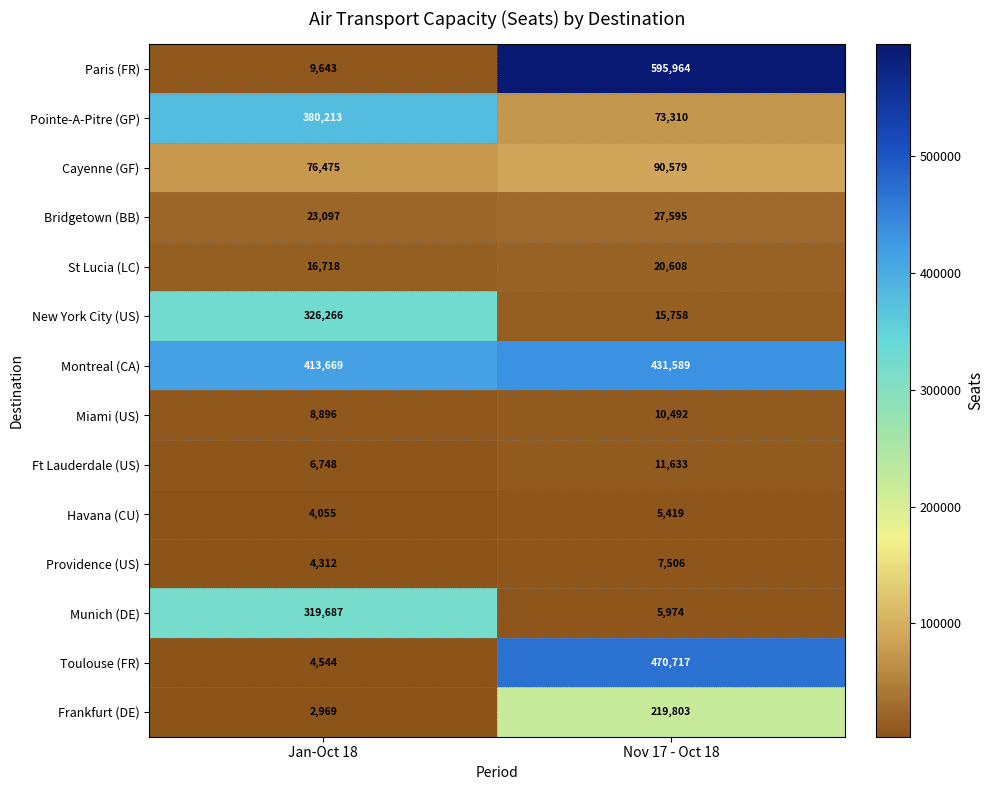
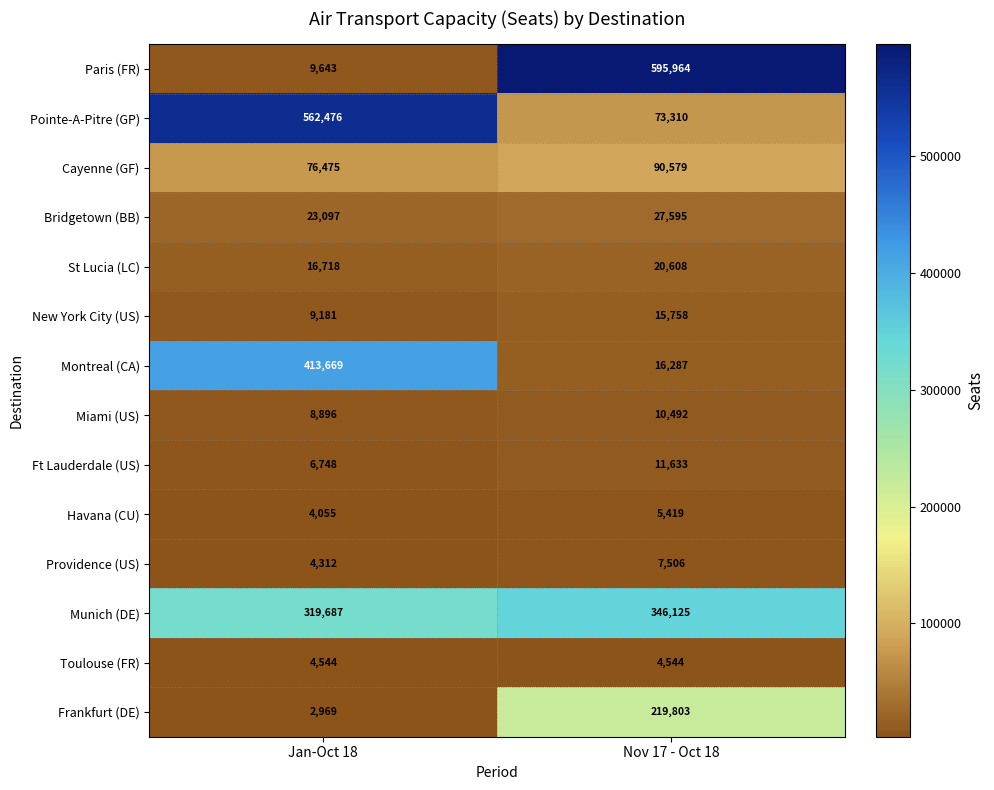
  {
    "Paris (FR)": {
      "Jan-Oct 18": "9,643",
      "Nov 17 - Oct 18": "595,964"
    },
    "Pointe-A-Pitre (GP)": {
-     "Jan-Oct 18": "380,213",
+     "Jan-Oct 18": "562,476",
      "Nov 17 - Oct 18": "73,310"
    },
    "Cayenne (GF)": {
      "Jan-Oct 18": "76,475",
      "Nov 17 - Oct 18": "90,579"
    },
    "Bridgetown (BB)": {
      "Jan-Oct 18": "23,097",
      "Nov 17 - Oct 18": "27,595"
    },
    "St Lucia (LC)": {
      "Jan-Oct 18": "16,718",
      "Nov 17 - Oct 18": "20,608"
    },
    "New York City (US)": {
-     "Jan-Oct 18": "326,266",
+     "Jan-Oct 18": "9,181",
      "Nov 17 - Oct 18": "15,758"
    },
    "Montreal (CA)": {
      "Jan-Oct 18": "413,669",
-     "Nov 17 - Oct 18": "431,589"
+     "Nov 17 - Oct 18": "16,287"
    },
    "Miami (US)": {
      "Jan-Oct 18": "8,896",
      "Nov 17 - Oct 18": "10,492"
    },
    "Ft Lauderdale (US)": {
      "Jan-Oct 18": "6,748",
      "Nov 17 - Oct 18": "11,633"
    },
    "Havana (CU)": {
      "Jan-Oct 18": "4,055",
      "Nov 17 - Oct 18": "5,419"
    },
    "Providence (US)": {
      "Jan-Oct 18": "4,312",
      "Nov 17 - Oct 18": "7,506"
    },
    "Munich (DE)": {
      "Jan-Oct 18": "319,687",
-     "Nov 17 - Oct 18": "5,974"
+     "Nov 17 - Oct 18": "346,125"
    },
    "Toulouse (FR)": {
      "Jan-Oct 18": "4,544",
-     "Nov 17 - Oct 18": "470,717"
+     "Nov 17 - Oct 18": "4,544"
    },
    "Frankfurt (DE)": {
      "Jan-Oct 18": "2,969",
      "Nov 17 - Oct 18": "219,803"
    }
  }
